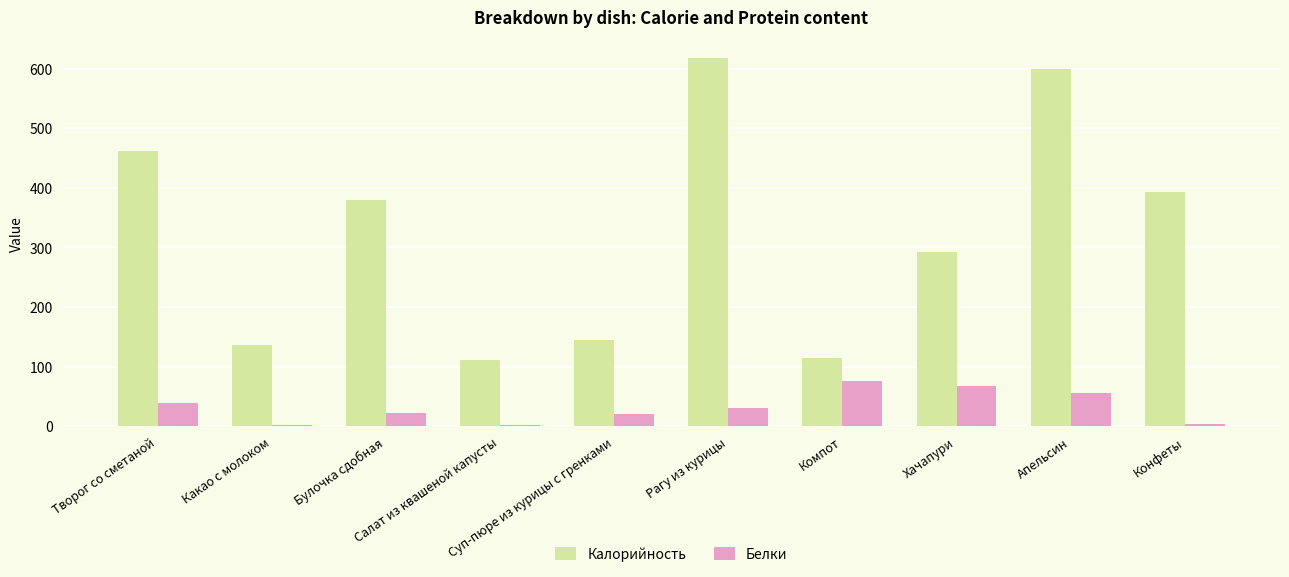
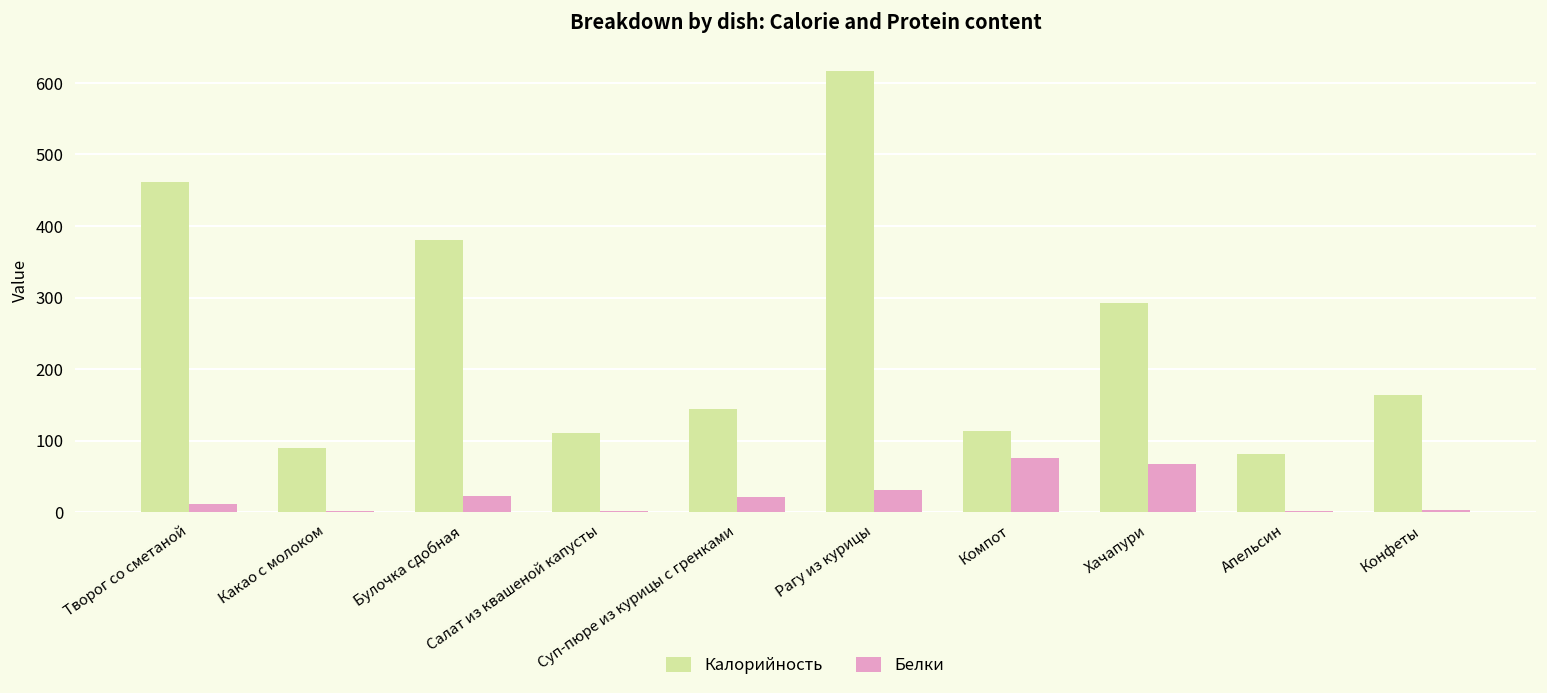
  {
    "Калорийность": {
      "Творог со сметаной": 460,
-     "Какао с молоком": 140,
+     "Какао с молоком": 90,
      "Булочка сдобная": 380,
      "Салат из квашеной капусты": 110,
      "Суп-пюре из курицы с гренками": 140,
      "Рагу из курицы": 620,
      "Компот": 110,
      "Хачапури": 290,
-     "Апельсин": 600,
-     "Конфеты": 390
+     "Апельсин": 80,
+     "Конфеты": 160
    },
    "Белки": {
-     "Творог со сметаной": 40,
+     "Творог со сметаной": 10,
      "Булочка сдобная": 20,
      "Суп-пюре из курицы с гренками": 20,
      "Рагу из курицы": 30,
      "Компот": 80,
      "Хачапури": 70,
-     "Апельсин": 60
+     "Апельсин": 0
    }
  }
